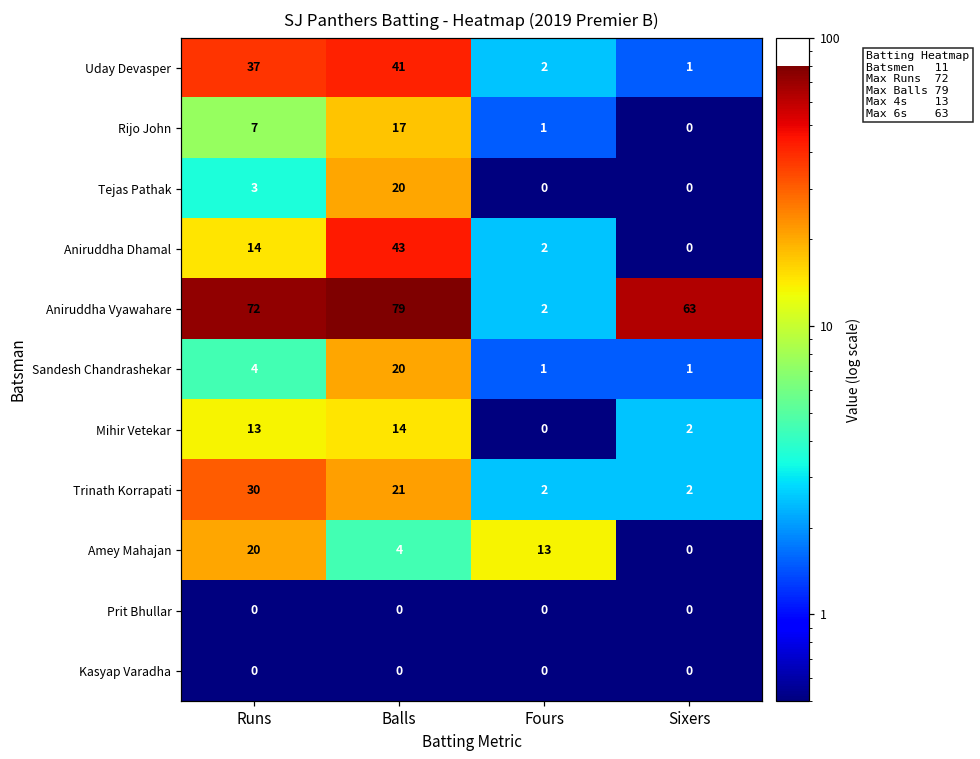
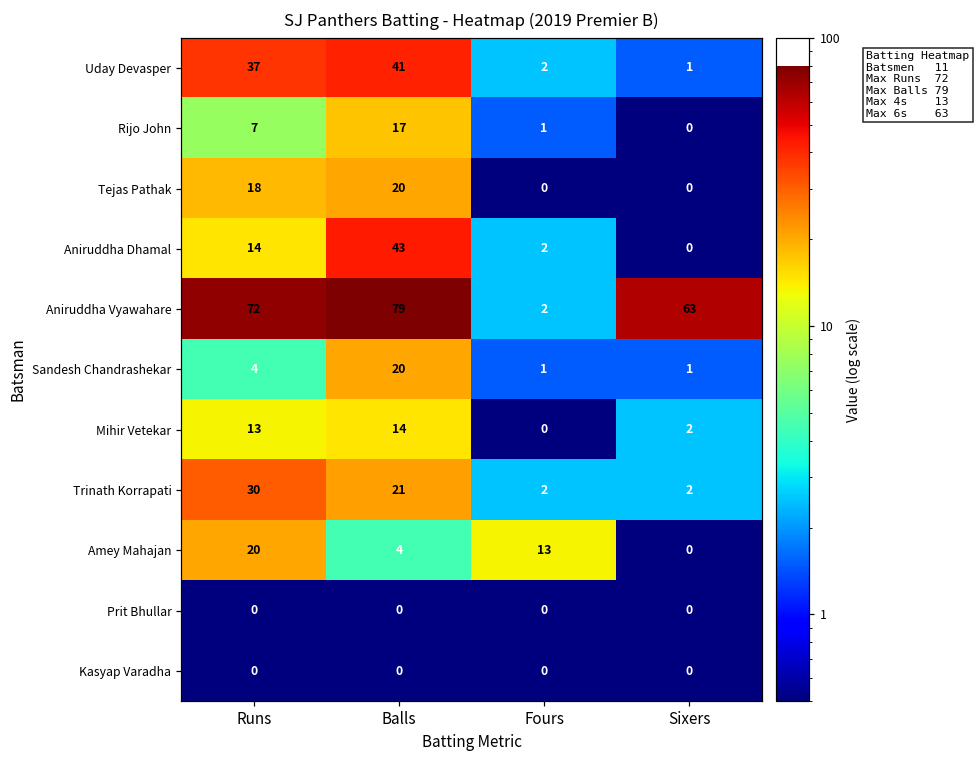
  {
    "Uday Devasper": {
      "Runs": 37,
      "Balls": 41,
      "Fours": 2,
      "Sixers": 1
    },
    "Rijo John": {
      "Runs": 7,
      "Balls": 17,
      "Fours": 1,
      "Sixers": 0
    },
    "Tejas Pathak": {
-     "Runs": 3,
+     "Runs": 18,
      "Balls": 20,
      "Fours": 0,
      "Sixers": 0
    },
    "Aniruddha Dhamal": {
      "Runs": 14,
      "Balls": 43,
      "Fours": 2,
      "Sixers": 0
    },
    "Aniruddha Vyawahare": {
      "Runs": 72,
      "Balls": 79,
      "Fours": 2,
      "Sixers": 63
    },
    "Sandesh Chandrashekar": {
      "Runs": 4,
      "Balls": 20,
      "Fours": 1,
      "Sixers": 1
    },
    "Mihir Vetekar": {
      "Runs": 13,
      "Balls": 14,
      "Fours": 0,
      "Sixers": 2
    },
    "Trinath Korrapati": {
      "Runs": 30,
      "Balls": 21,
      "Fours": 2,
      "Sixers": 2
    },
    "Amey Mahajan": {
      "Runs": 20,
      "Balls": 4,
      "Fours": 13,
      "Sixers": 0
    },
    "Prit Bhullar": {
      "Runs": 0,
      "Balls": 0,
      "Fours": 0,
      "Sixers": 0
    },
    "Kasyap Varadha": {
      "Runs": 0,
      "Balls": 0,
      "Fours": 0,
      "Sixers": 0
    }
  }
